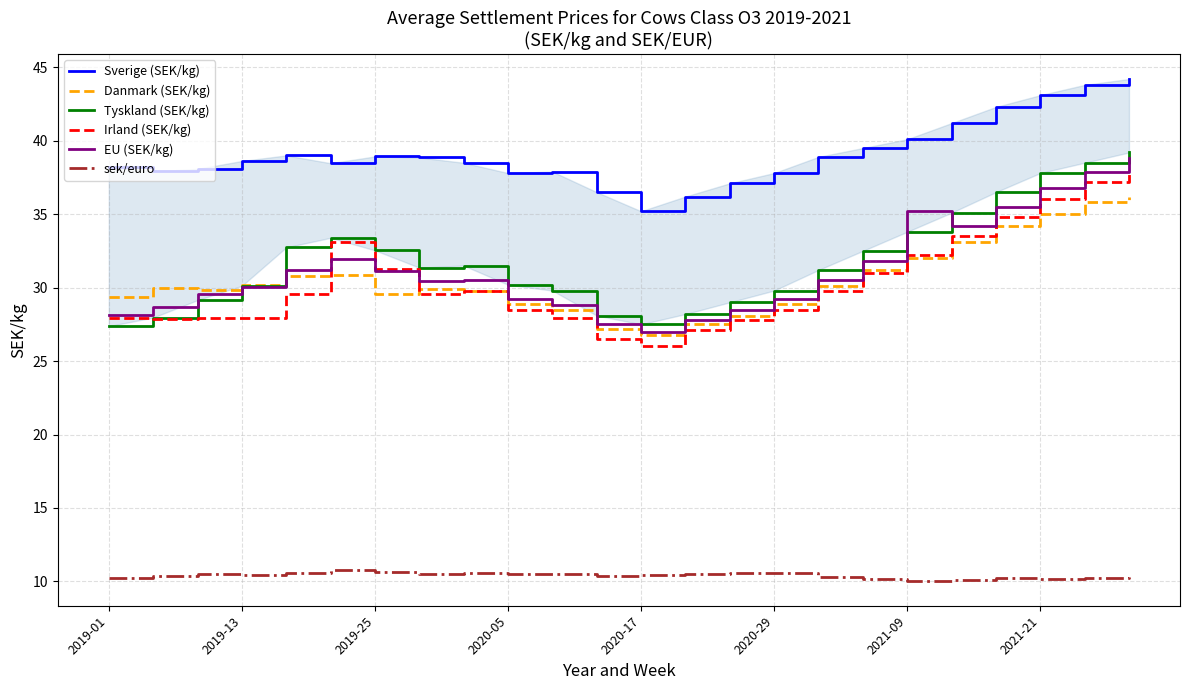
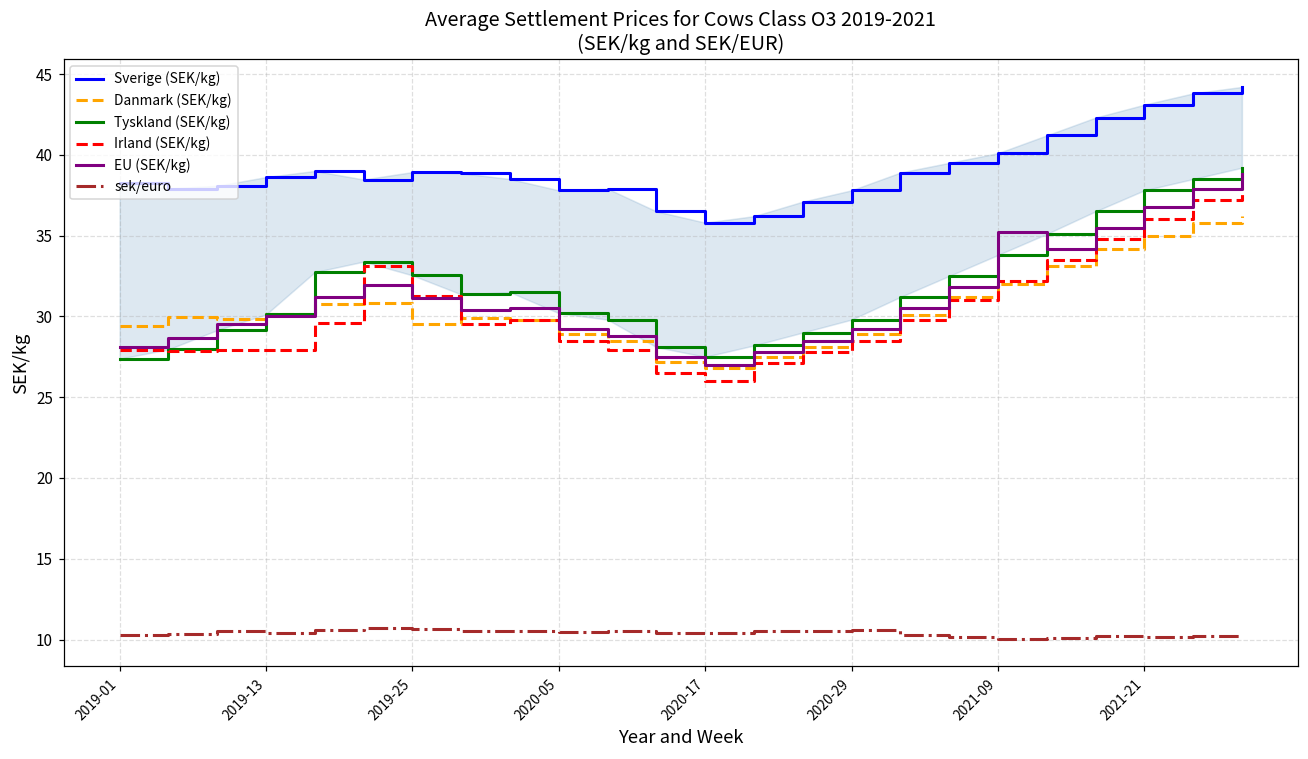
  {
    "Sverige (SEK/kg)": {
      "2019-13": 38.6,
      "2019-25": 38.9,
      "2020-05": 37.8,
-     "2020-17": 35.2,
+     "2020-17": 35.8,
      "2020-29": 37.8,
      "2021-09": 40.1,
      "2021-21": 43.1
    },
    "Danmark (SEK/kg)": {
      "2019-01": 29.4,
      "2019-25": 29.5,
      "2020-05": 28.9,
      "2020-17": 26.8,
      "2020-29": 28.9,
      "2021-09": 32.0,
      "2021-21": 35.0
    },
    "Tyskland (SEK/kg)": {
      "2019-01": 27.4,
      "2019-25": 32.5,
      "2020-05": 30.2,
      "2020-17": 27.5,
      "2020-29": 29.8,
      "2021-09": 33.8,
      "2021-21": 37.8
    },
    "Irland (SEK/kg)": {
      "2019-01": 27.9,
      "2019-13": 27.9,
      "2020-05": 28.5,
      "2020-17": 26.0,
      "2020-29": 28.5,
      "2021-09": 32.2,
      "2021-21": 36.0
    },
    "EU (SEK/kg)": {
      "2019-01": 28.1,
      "2020-05": 29.2,
      "2020-17": 27.0,
      "2020-29": 29.2,
      "2021-09": 35.2,
      "2021-21": 36.8
    },
    "sek/euro": {
      "2019-01": 10.3,
      "2019-13": 10.4,
      "2019-25": 10.6,
      "2020-05": 10.5,
      "2020-17": 10.4,
      "2020-29": 10.6,
      "2021-09": 10.1,
      "2021-21": 10.2
    }
  }
